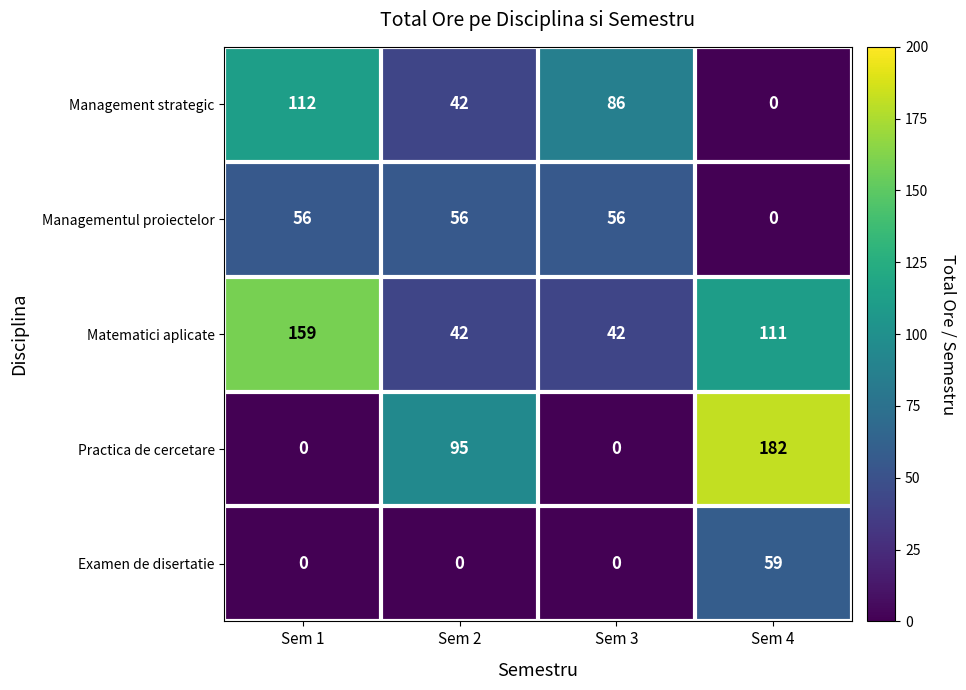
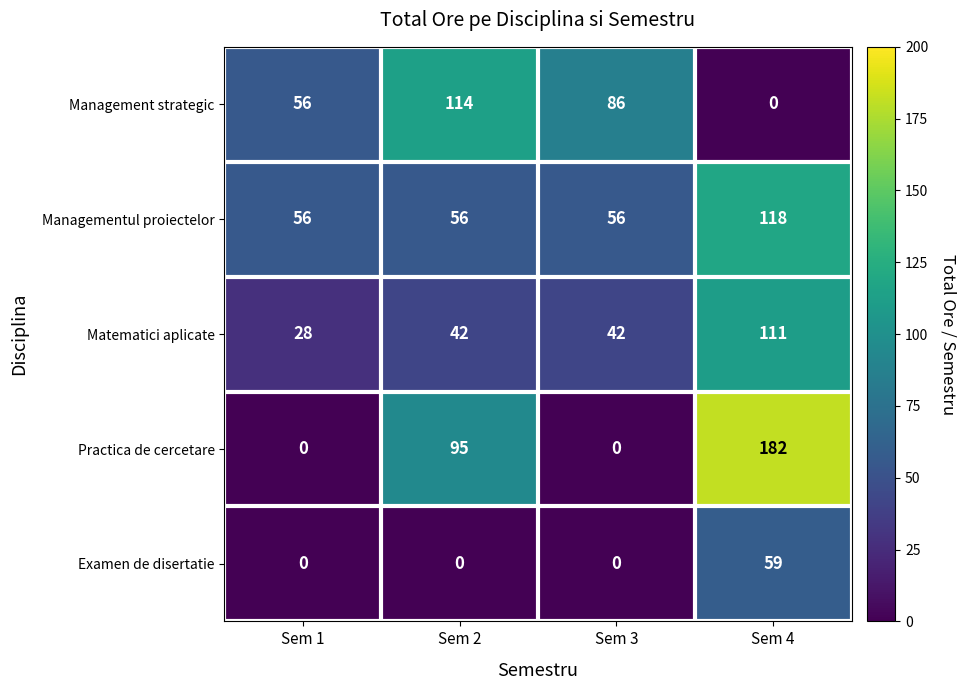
  {
    "Management strategic": {
-     "Sem 1": 112,
-     "Sem 2": 42,
+     "Sem 1": 56,
+     "Sem 2": 114,
      "Sem 3": 86,
      "Sem 4": 0
    },
    "Managementul proiectelor": {
      "Sem 1": 56,
      "Sem 2": 56,
      "Sem 3": 56,
-     "Sem 4": 0
+     "Sem 4": 118
    },
    "Matematici aplicate": {
-     "Sem 1": 159,
+     "Sem 1": 28,
      "Sem 2": 42,
      "Sem 3": 42,
      "Sem 4": 111
    },
    "Practica de cercetare": {
      "Sem 1": 0,
      "Sem 2": 95,
      "Sem 3": 0,
      "Sem 4": 182
    },
    "Examen de disertatie": {
      "Sem 1": 0,
      "Sem 2": 0,
      "Sem 3": 0,
      "Sem 4": 59
    }
  }
